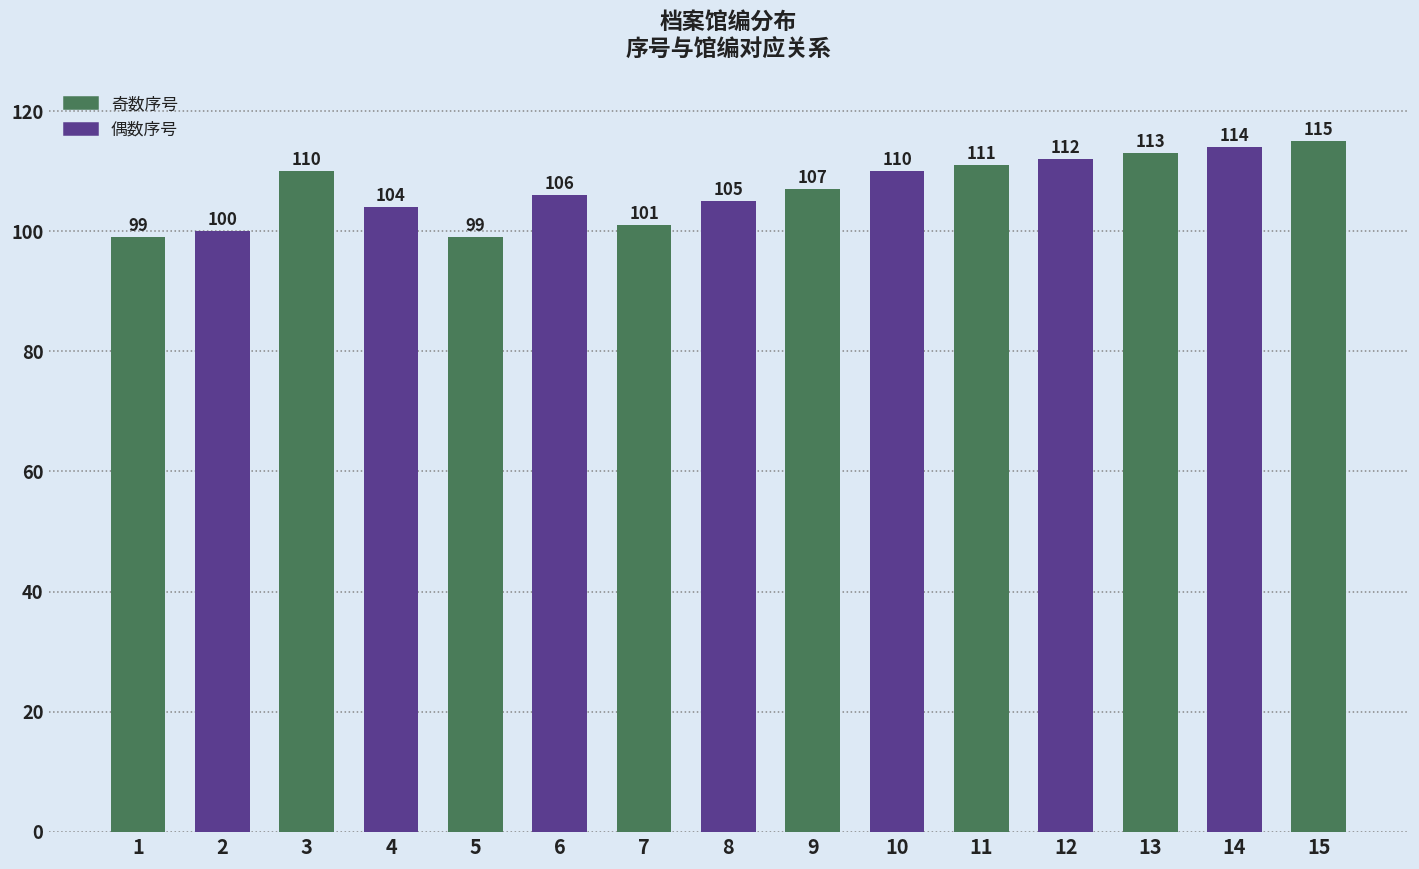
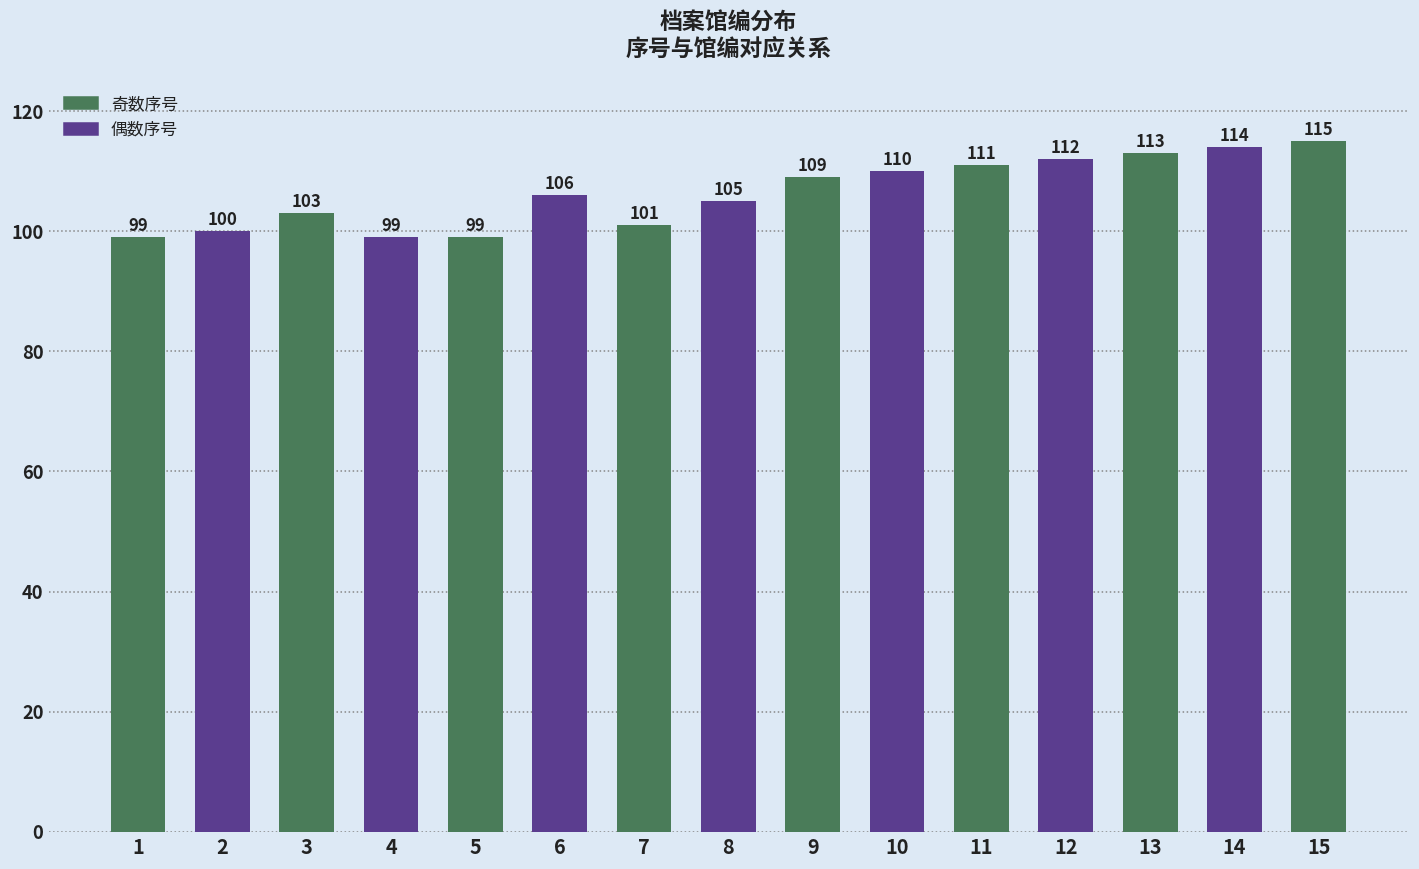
  {
    "1": 99,
    "2": 100,
-   "3": 110,
-   "4": 104,
+   "3": 103,
+   "4": 99,
    "5": 99,
    "6": 106,
    "7": 101,
    "8": 105,
-   "9": 107,
+   "9": 109,
    "10": 110,
    "11": 111,
    "12": 112,
    "13": 113,
    "14": 114,
    "15": 115
  }
